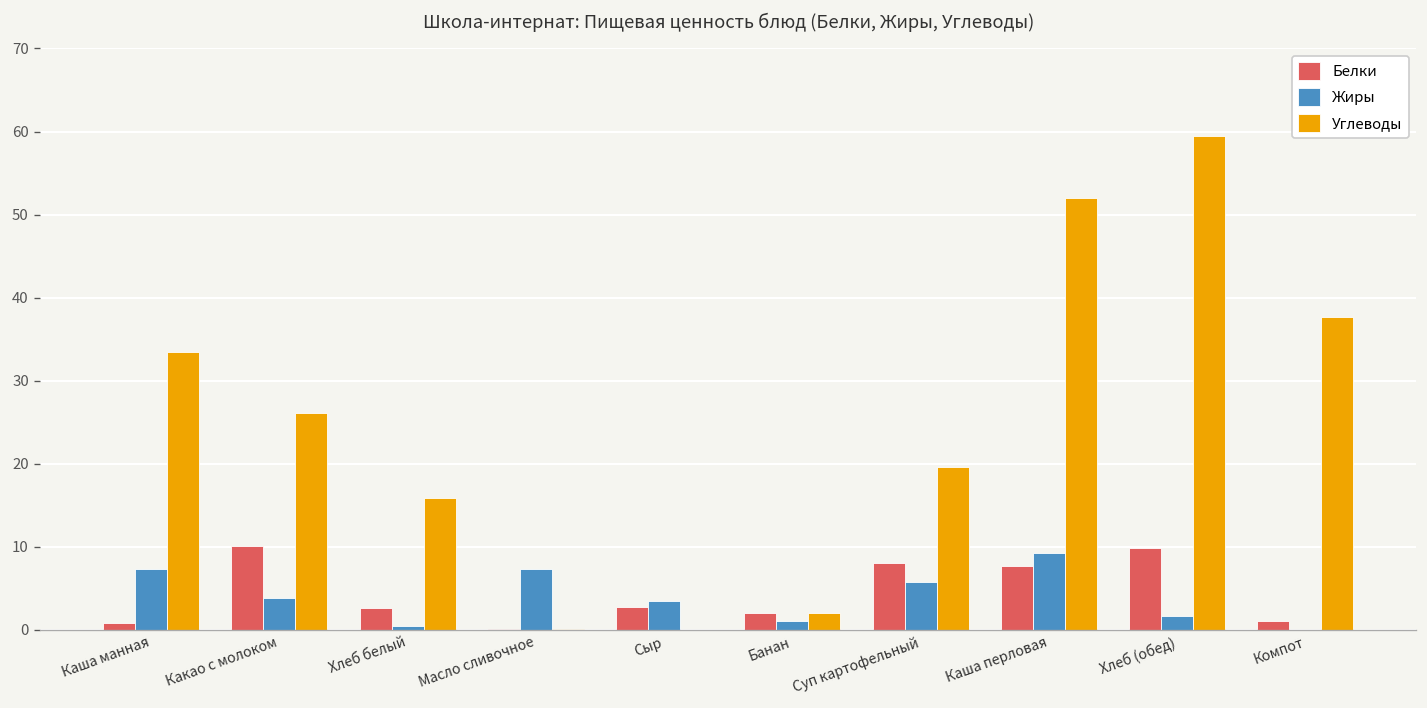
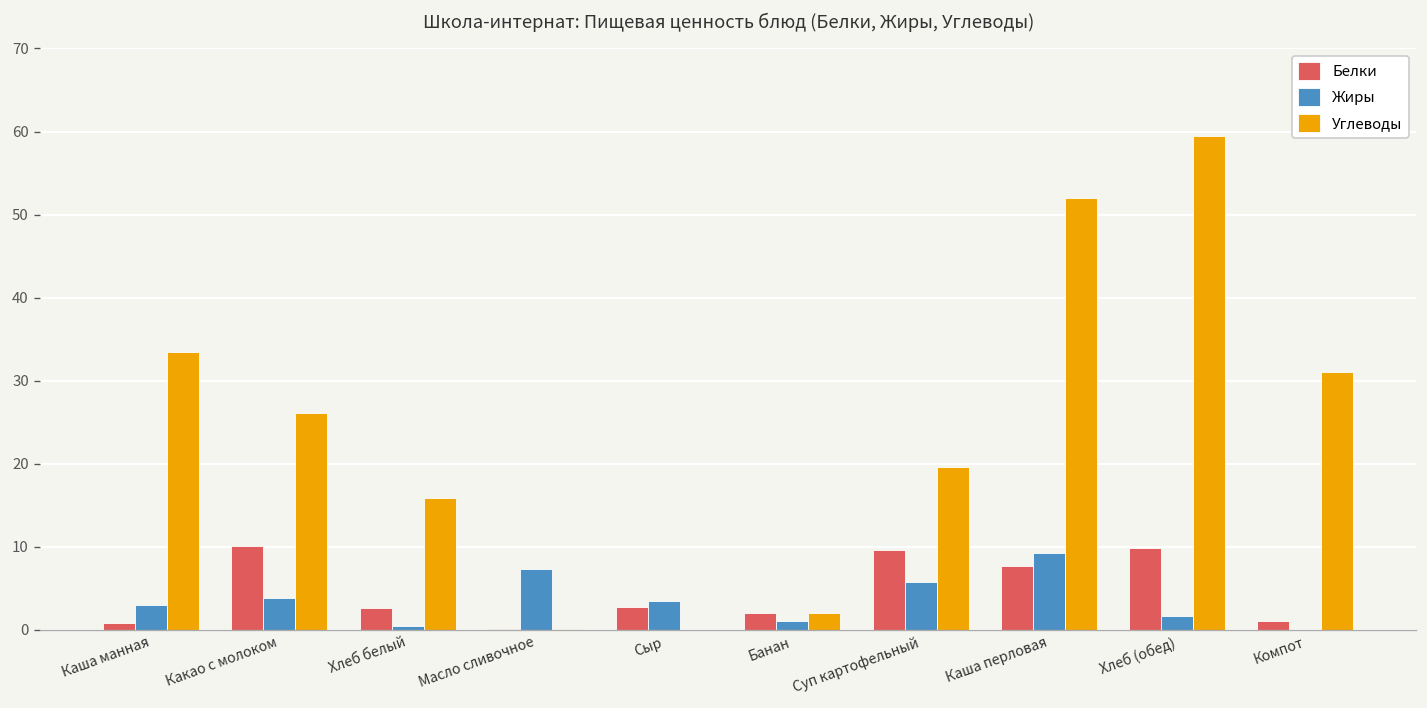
  {
    "Белки": {
      "Каша манная": 1,
      "Какао с молоком": 10,
      "Хлеб белый": 3,
      "Сыр": 3,
      "Банан": 2,
-     "Суп картофельный": 8,
+     "Суп картофельный": 10,
      "Каша перловая": 8,
      "Хлеб (обед)": 10,
      "Компот": 1
    },
    "Жиры": {
-     "Каша манная": 7,
+     "Каша манная": 3,
      "Какао с молоком": 4,
      "Хлеб белый": 1,
      "Масло сливочное": 7,
      "Сыр": 4,
      "Банан": 1,
      "Суп картофельный": 6,
      "Каша перловая": 9,
      "Хлеб (обед)": 2,
      "Компот": 0
    },
    "Углеводы": {
      "Каша манная": 34,
      "Какао с молоком": 26,
      "Хлеб белый": 16,
      "Сыр": 0,
      "Банан": 2,
      "Суп картофельный": 20,
      "Каша перловая": 52,
      "Хлеб (обед)": 59,
-     "Компот": 38
+     "Компот": 31
    }
  }
